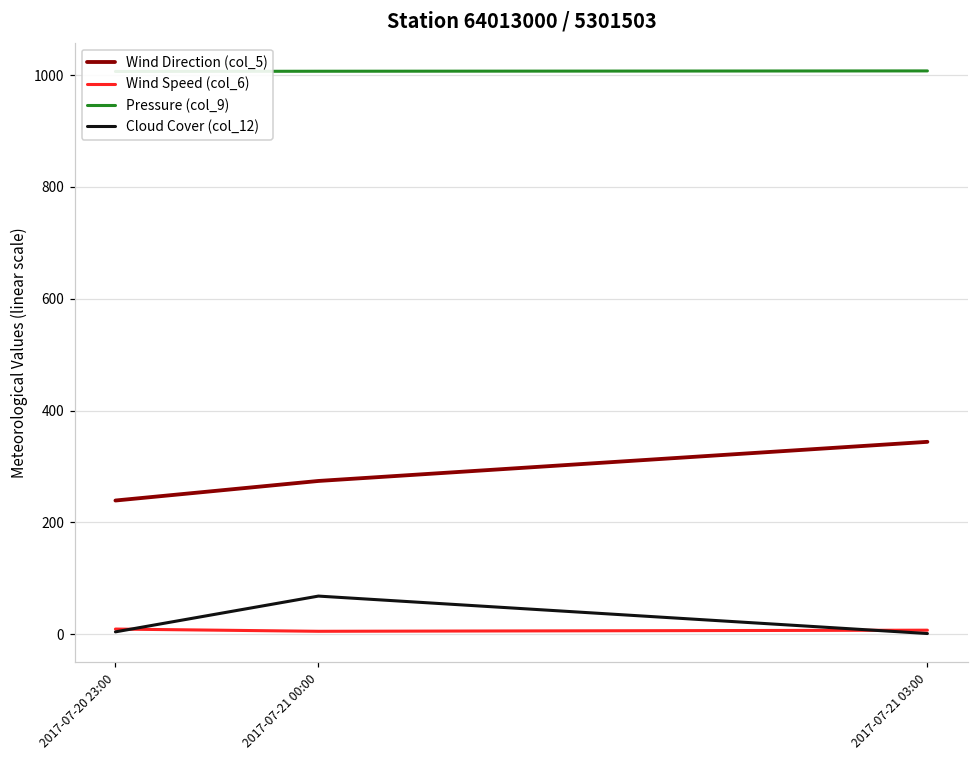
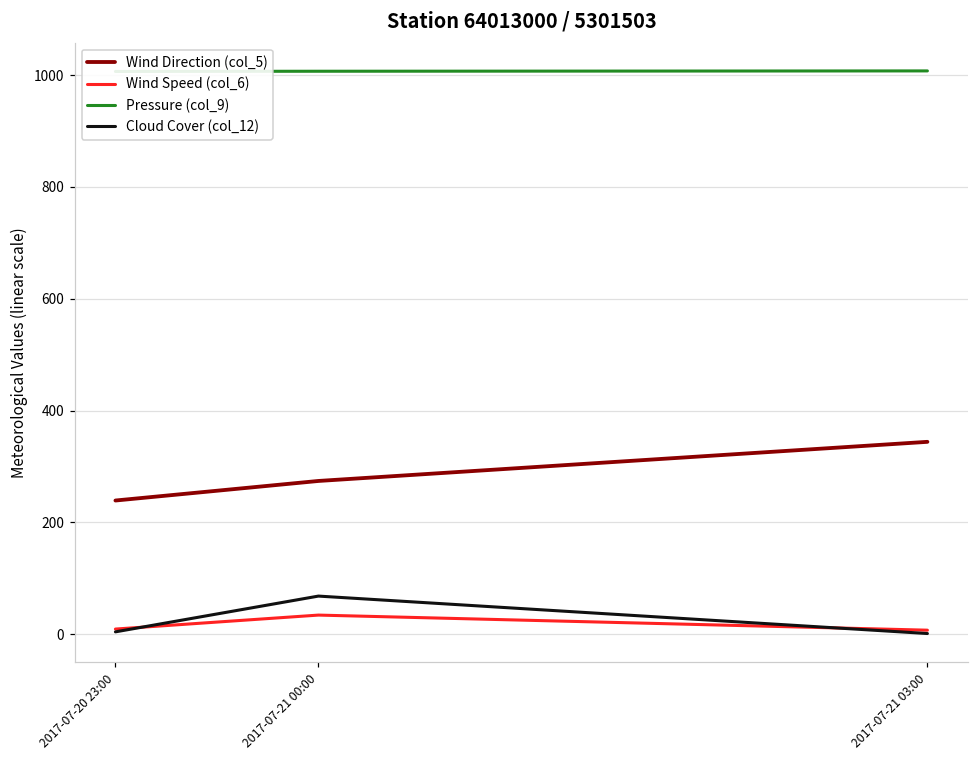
  {
    "Wind Direction (col_5)": {
      "2017-07-20 23:00": 240,
      "2017-07-21 00:00": 270,
      "2017-07-21 03:00": 340
    },
    "Wind Speed (col_6)": {
-     "2017-07-21 00:00": 10,
+     "2017-07-21 00:00": 30,
      "2017-07-21 03:00": 10
    },
    "Pressure (col_9)": {
      "2017-07-21 00:00": 1010,
      "2017-07-21 03:00": 1010
    },
    "Cloud Cover (col_12)": {
      "2017-07-21 00:00": 70,
      "2017-07-21 03:00": 0
    }
  }
